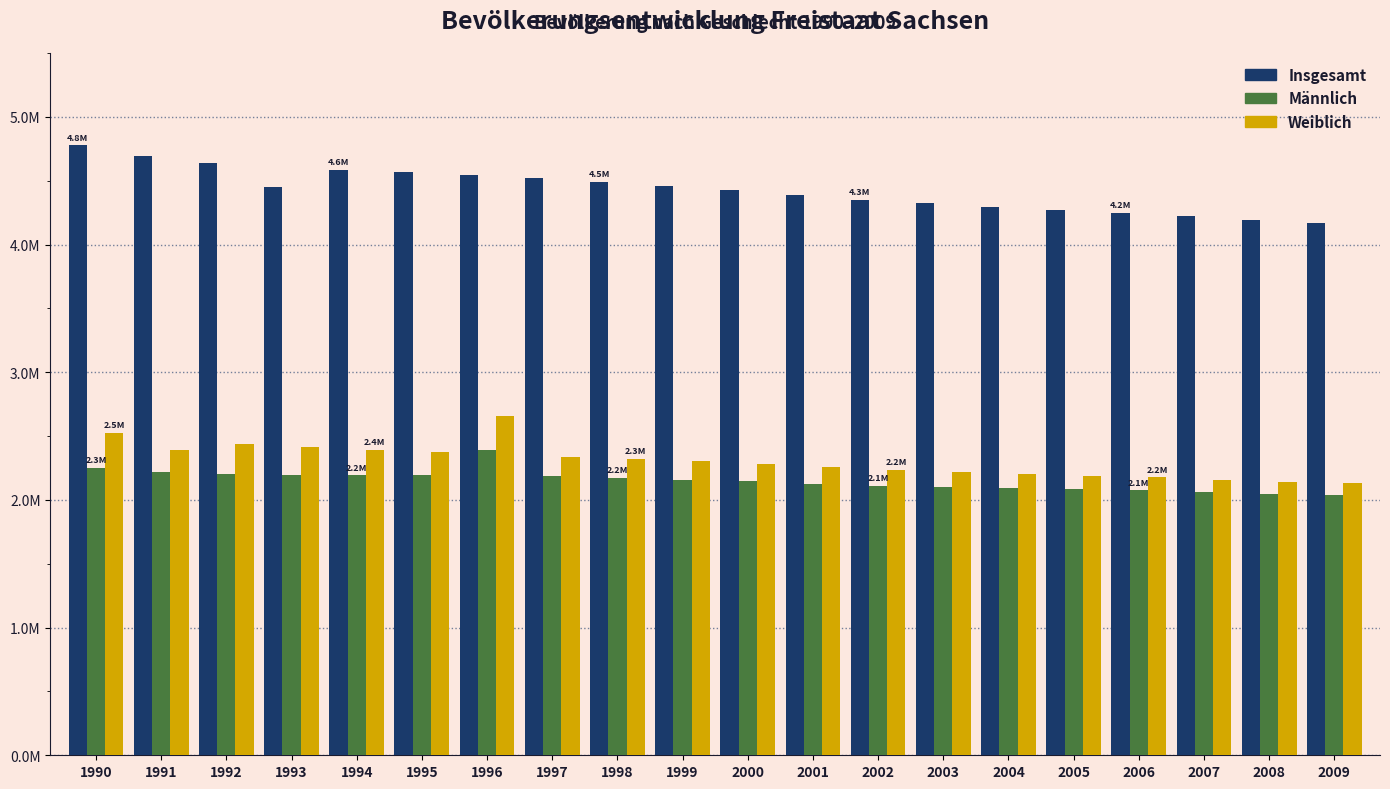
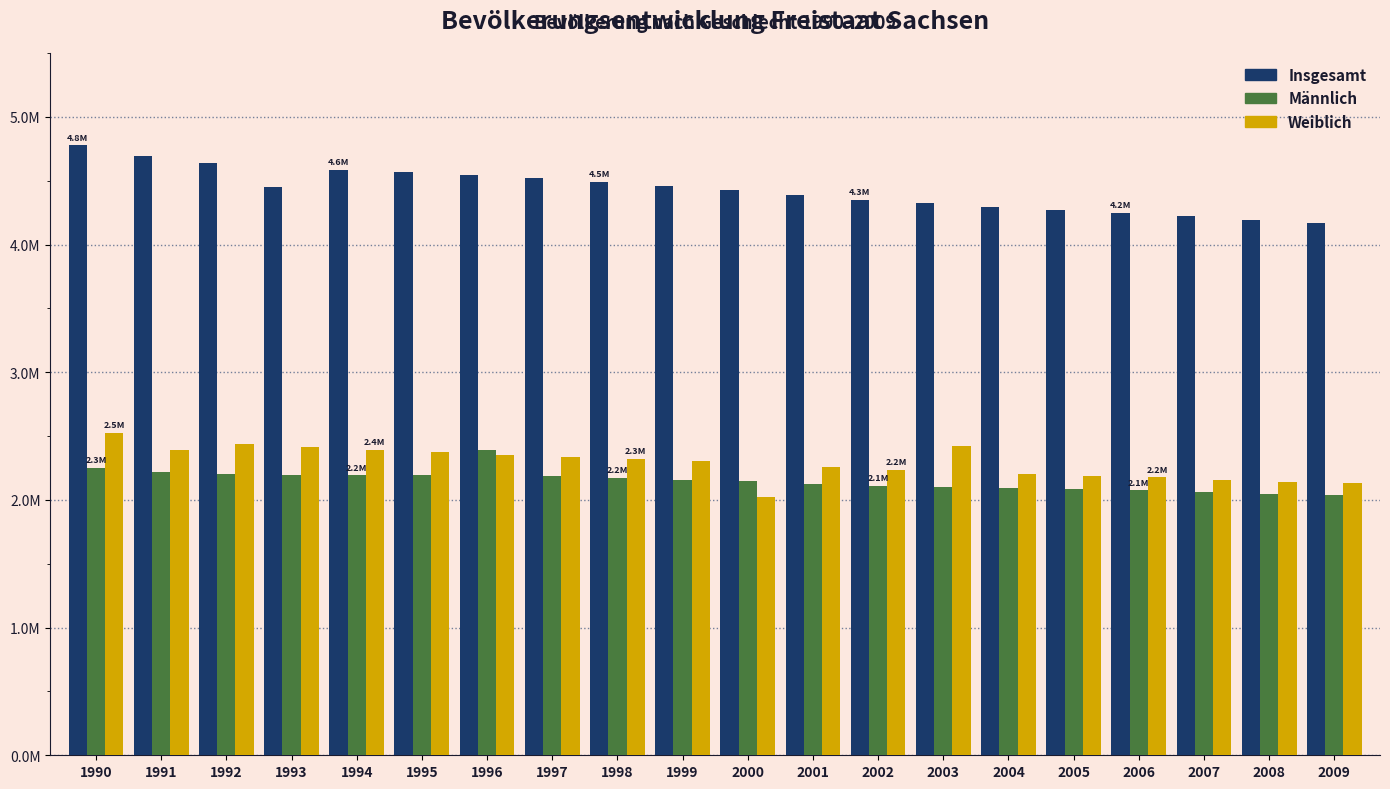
  {
    "Insgesamt": {
      "1990": "4.8M",
      "1994": "4.6M",
      "1998": "4.5M",
      "2002": "4.3M",
      "2006": "4.2M"
    },
    "Männlich": {
      "1990": "2.3M",
      "1994": "2.2M",
      "1998": "2.2M",
      "2002": "2.1M",
      "2006": "2.1M"
    },
    "Weiblich": {
      "1991": "2390000",
      "1992": "2440000",
      "1993": "2410000",
      "1995": "2370000",
-     "1996": "2660000",
+     "1996": "2350000",
      "1997": "2340000",
      "1999": "2300000",
-     "2000": "2280000",
+     "2000": "2020000",
      "2001": "2260000",
-     "2003": "2220000",
+     "2003": "2420000",
      "2004": "2200000",
      "2005": "2190000",
      "2007": "2160000",
      "2008": "2140000",
      "2009": "2130000"
    }
  }
